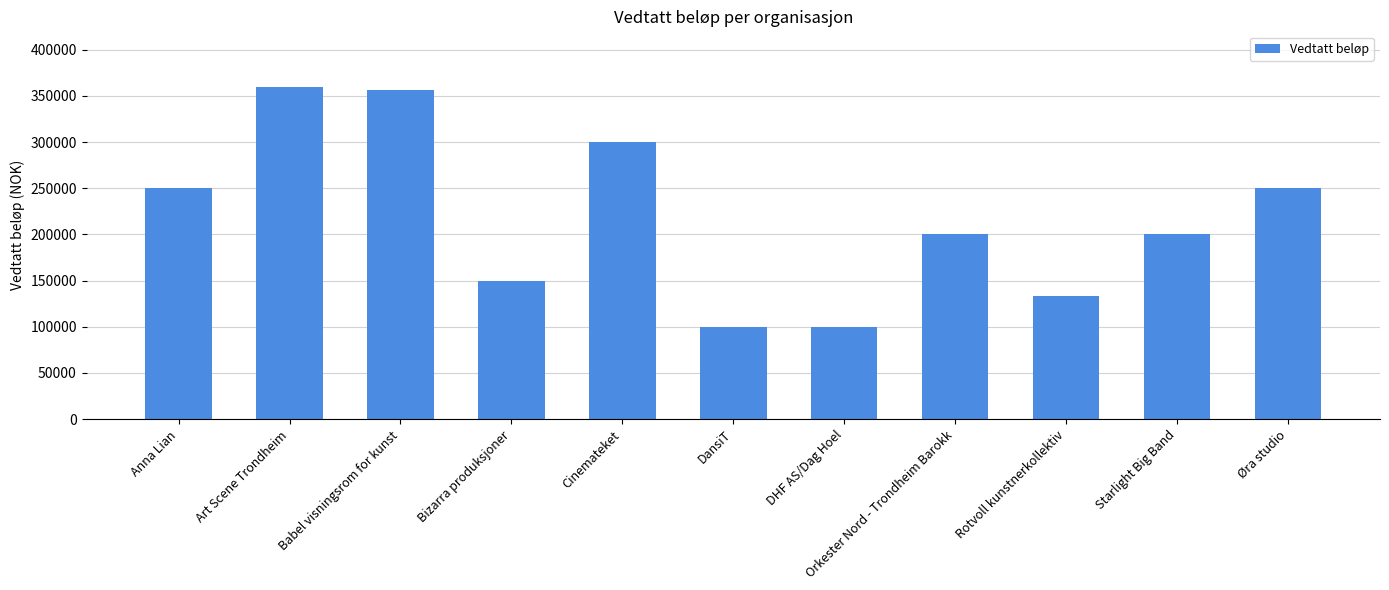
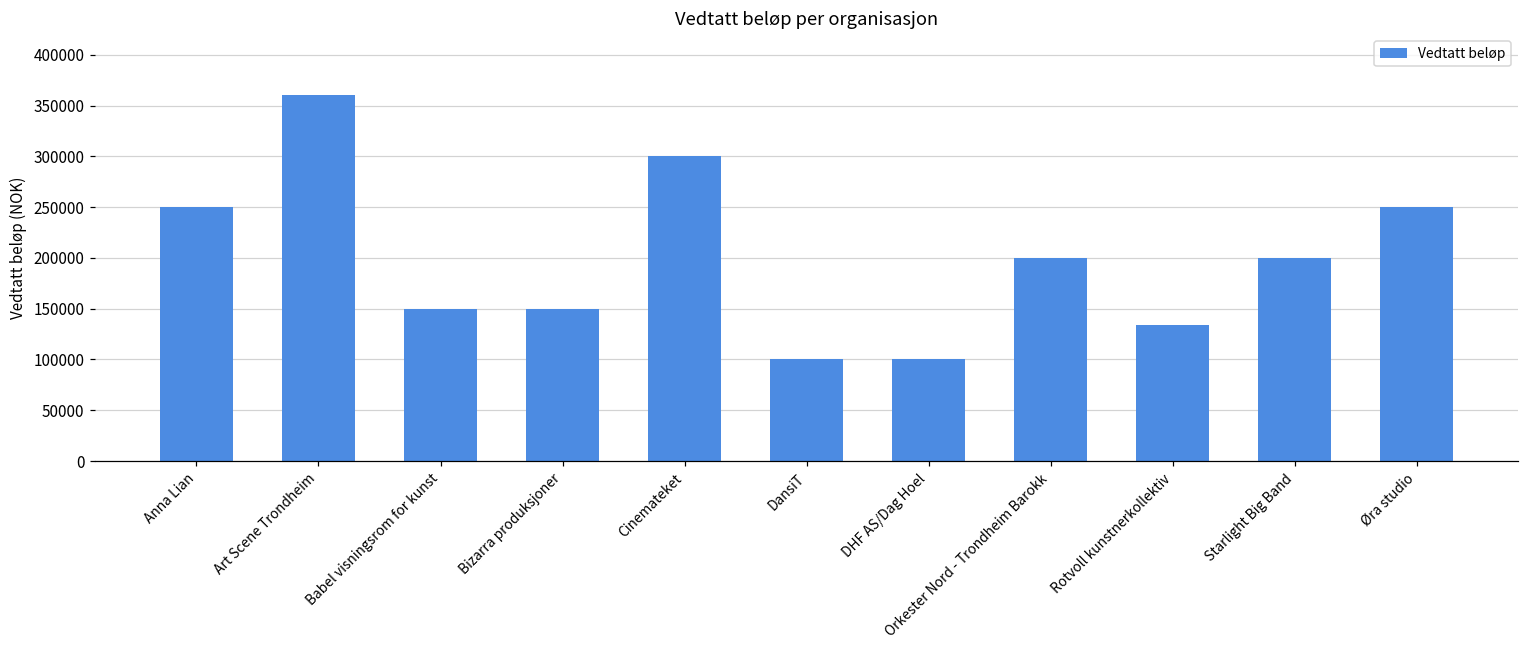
  {
    "Anna Lian": 250000,
    "Art Scene Trondheim": 360000,
-   "Babel visningsrom for kunst": 360000,
+   "Babel visningsrom for kunst": 150000,
    "Bizarra produksjoner": 150000,
    "Cinemateket": 300000,
    "DansiT": 100000,
    "DHF AS/Dag Hoel": 100000,
    "Orkester Nord - Trondheim Barokk": 200000,
    "Rotvoll kunstnerkollektiv": 130000,
    "Starlight Big Band": 200000,
    "Øra studio": 250000
  }
